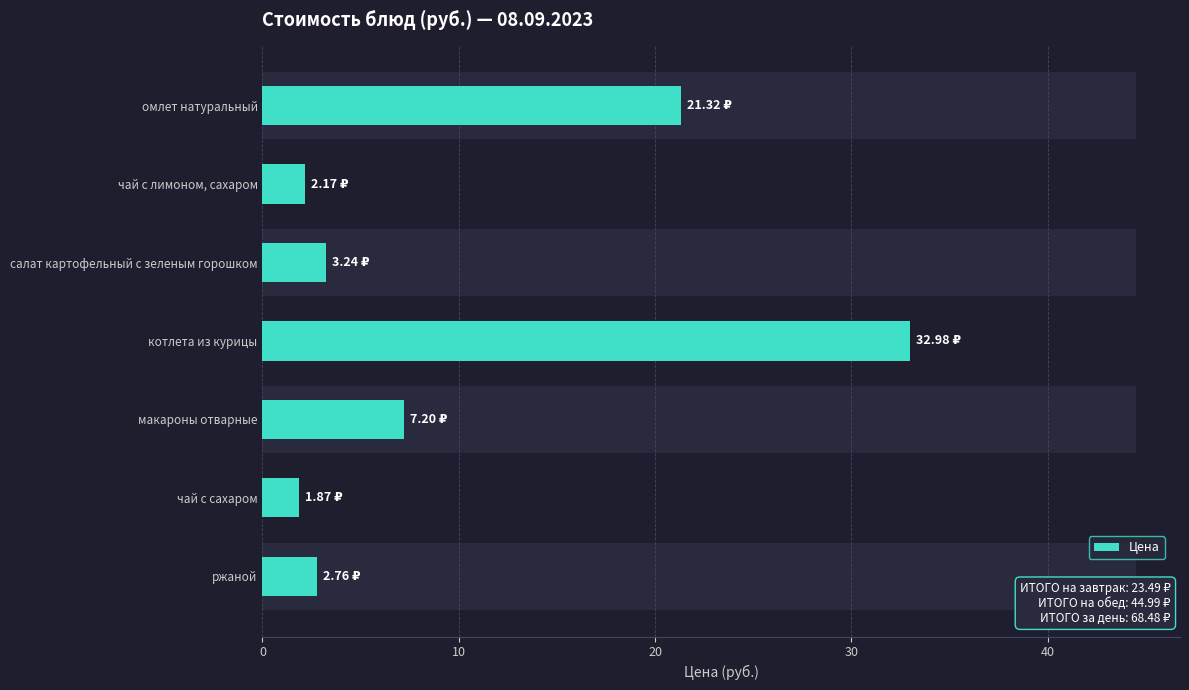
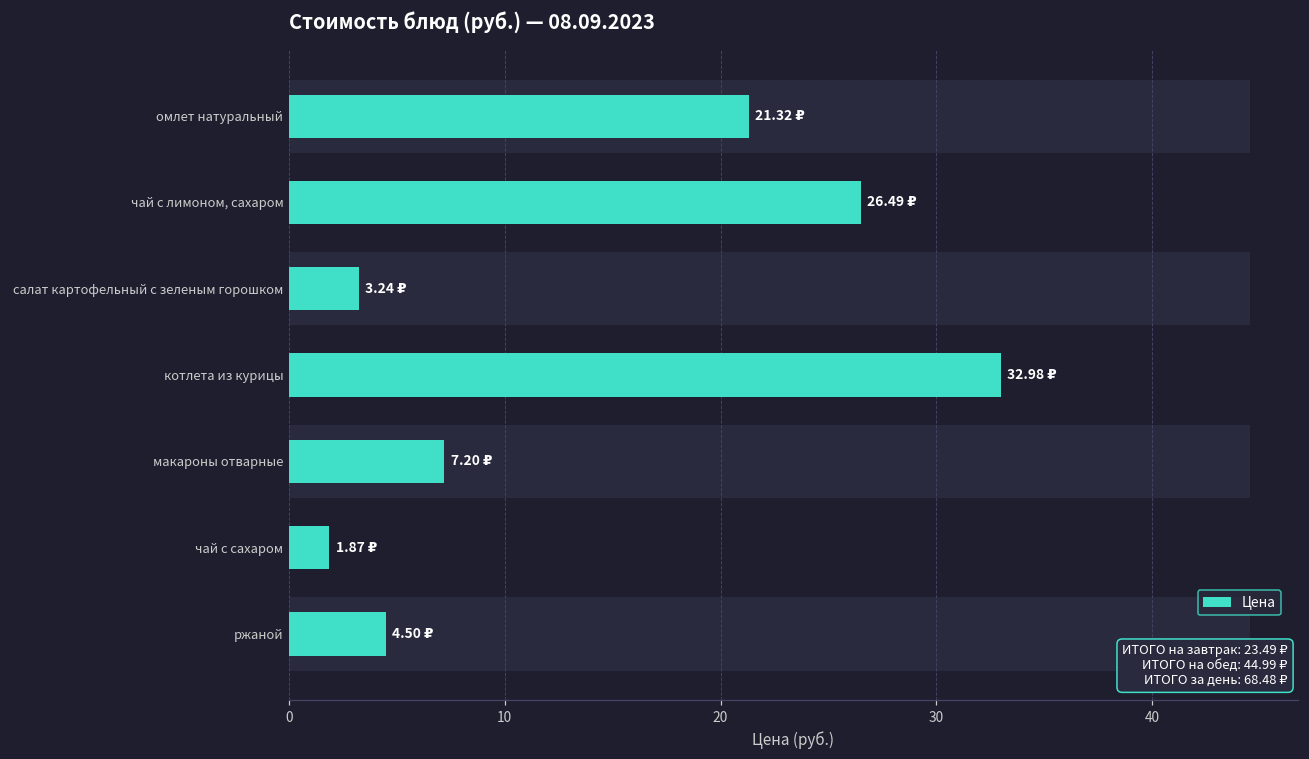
  {
    "Цена": {
-     "чай с лимоном, сахаром": 2.17,
-     "ржаной": 2.76
+     "чай с лимоном, сахаром": 26.49,
+     "ржаной": 4.50
    }
  }
